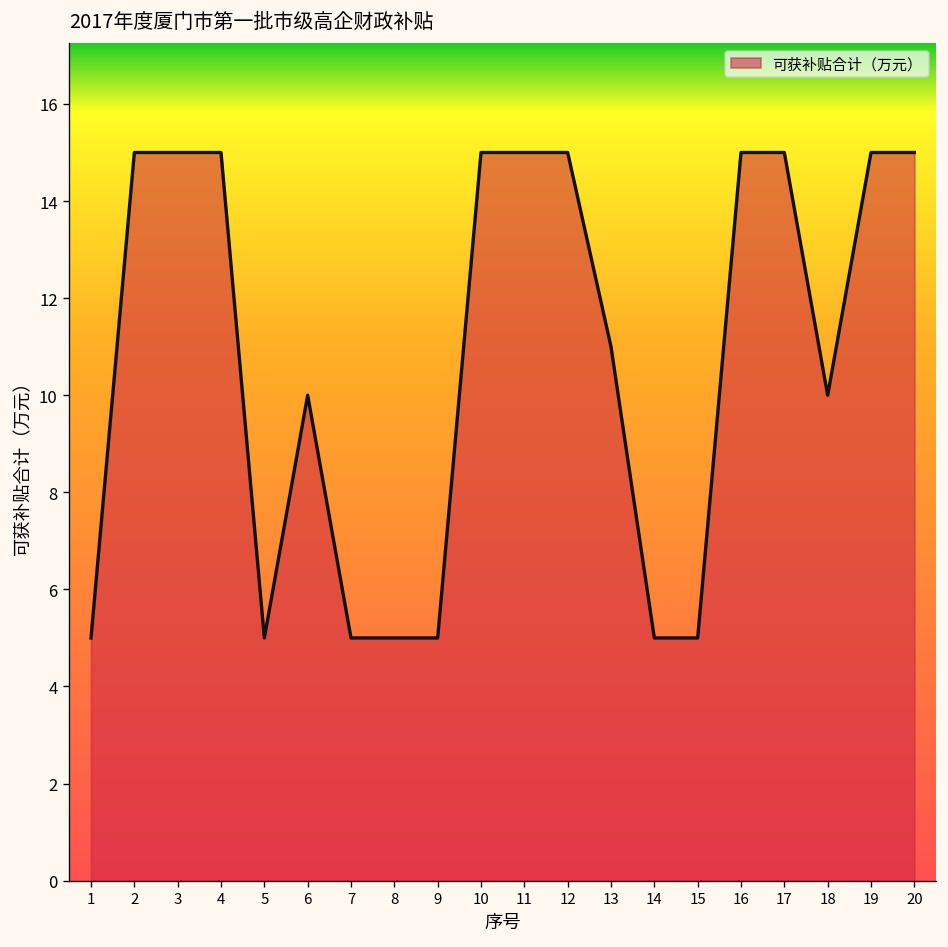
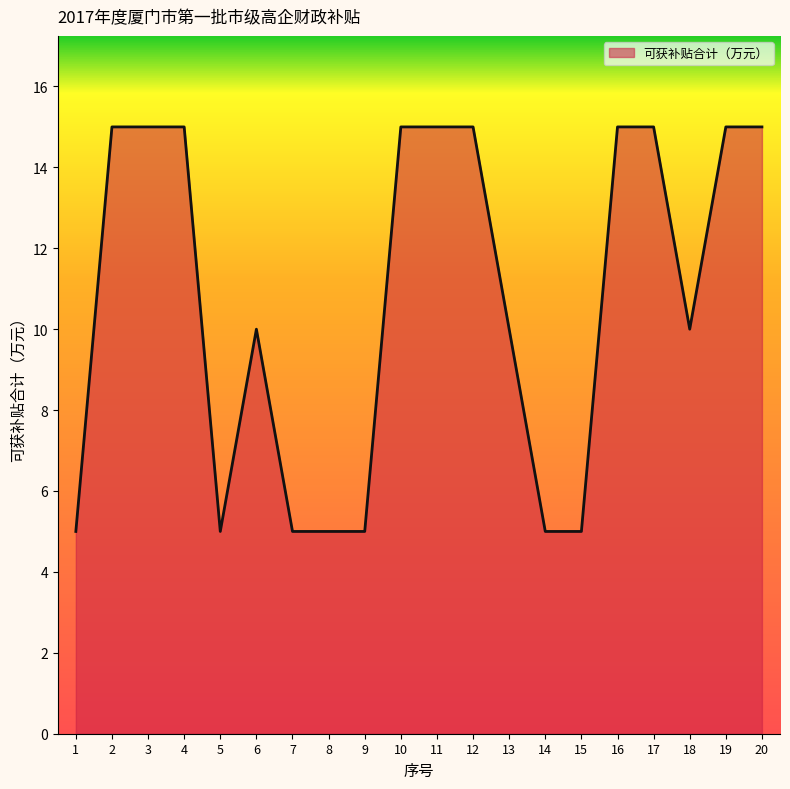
  {
    "1": 5,
    "2": 15,
    "3": 15,
    "4": 15,
    "5": 5,
    "6": 10,
    "7": 5,
    "8": 5,
    "9": 5,
    "10": 15,
    "11": 15,
    "12": 15,
-   "13": 11,
+   "13": 10,
    "14": 5,
    "15": 5,
    "16": 15,
    "17": 15,
    "18": 10,
    "19": 15,
    "20": 15
  }
